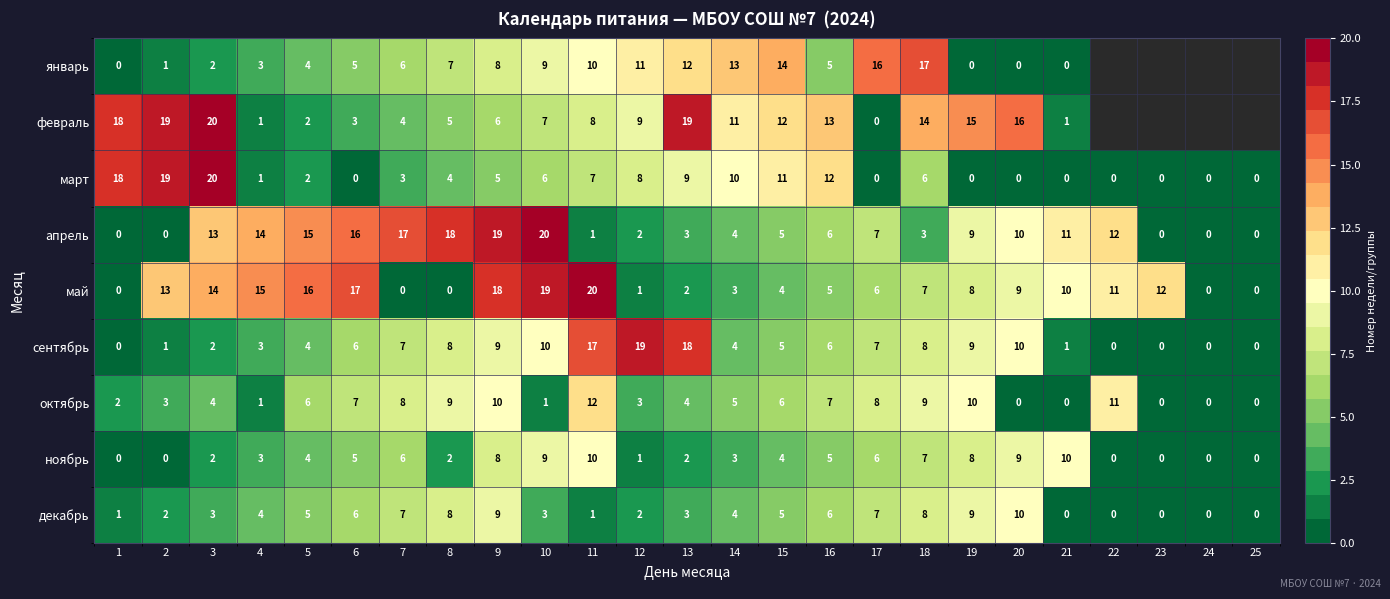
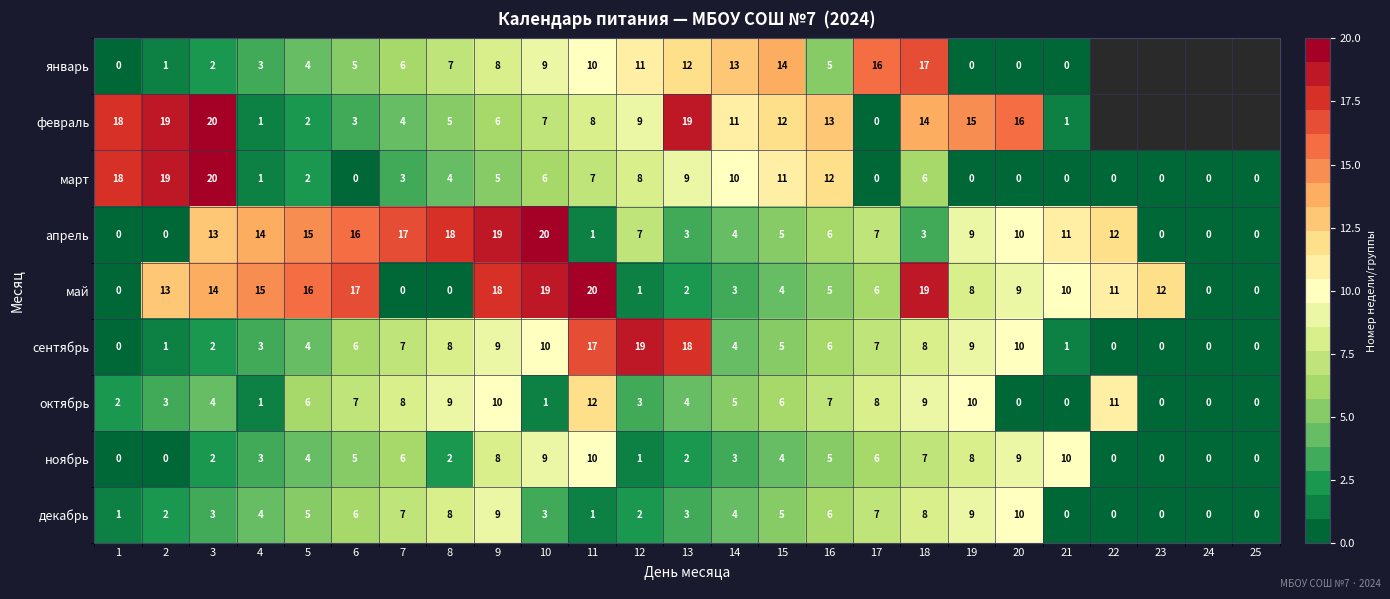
  {
    "апрель": {
      "1": 0,
      "2": 0,
      "3": 13,
      "4": 14,
      "5": 15,
      "6": 16,
      "7": 17,
      "8": 18,
      "9": 19,
      "10": 20,
      "11": 1,
-     "12": 2,
+     "12": 7,
      "13": 3,
      "14": 4,
      "15": 5,
      "16": 6,
      "17": 7,
      "18": 3,
      "19": 9,
      "20": 10,
      "21": 11,
      "22": 12,
      "23": 0,
      "24": 0,
      "25": 0
    },
    "май": {
      "1": 0,
      "2": 13,
      "3": 14,
      "4": 15,
      "5": 16,
      "6": 17,
      "7": 0,
      "8": 0,
      "9": 18,
      "10": 19,
      "11": 20,
      "12": 1,
      "13": 2,
      "14": 3,
      "15": 4,
      "16": 5,
      "17": 6,
-     "18": 7,
+     "18": 19,
      "19": 8,
      "20": 9,
      "21": 10,
      "22": 11,
      "23": 12,
      "24": 0,
      "25": 0
    }
  }
